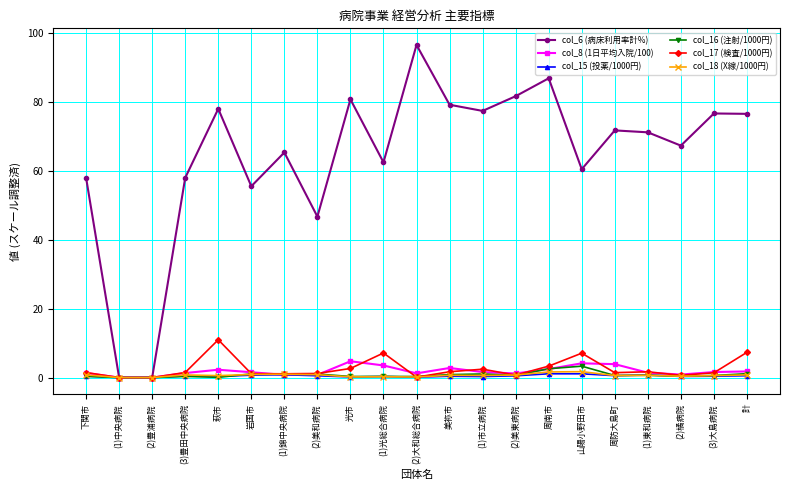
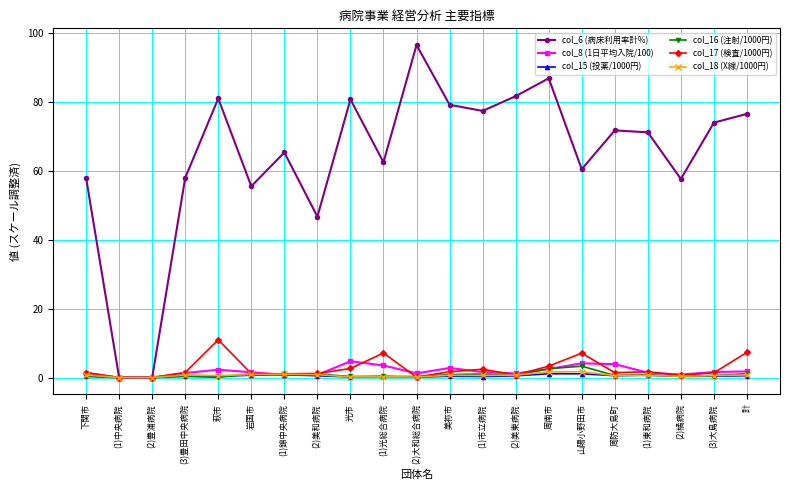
  {
    "col_6 (病床利用率計%)": {
      "下関市": 58,
      "(3)豊田中央病院": 58,
-     "萩市": 78,
+     "萩市": 81,
      "岩国市": 55,
      "(1)錦中央病院": 65,
      "(2)美和病院": 47,
      "光市": 81,
      "(1)光総合病院": 62,
      "(2)大和総合病院": 96,
      "美祢市": 79,
      "(1)市立病院": 77,
      "(2)美東病院": 82,
      "周南市": 87,
      "山陽小野田市": 60,
      "周防大島町": 72,
      "(1)東和病院": 71,
-     "(2)橘病院": 67,
-     "(3)大島病院": 77,
+     "(2)橘病院": 58,
+     "(3)大島病院": 74,
      "計": 76
    },
    "col_8 (1日平均入院/100)": {
      "萩市": 2,
      "光市": 5,
      "(1)光総合病院": 4,
      "(2)大和総合病院": 1,
      "美祢市": 3,
      "山陽小野田市": 4,
      "周防大島町": 4
    },
    "col_16 (注射/1000円)": {
      "山陽小野田市": 3
    },
    "col_17 (検査/1000円)": {
      "萩市": 11,
      "光市": 3,
      "(1)光総合病院": 7,
      "美祢市": 2,
      "(1)市立病院": 2,
      "周南市": 3,
      "山陽小野田市": 7,
      "周防大島町": 1,
      "計": 7
    }
  }
